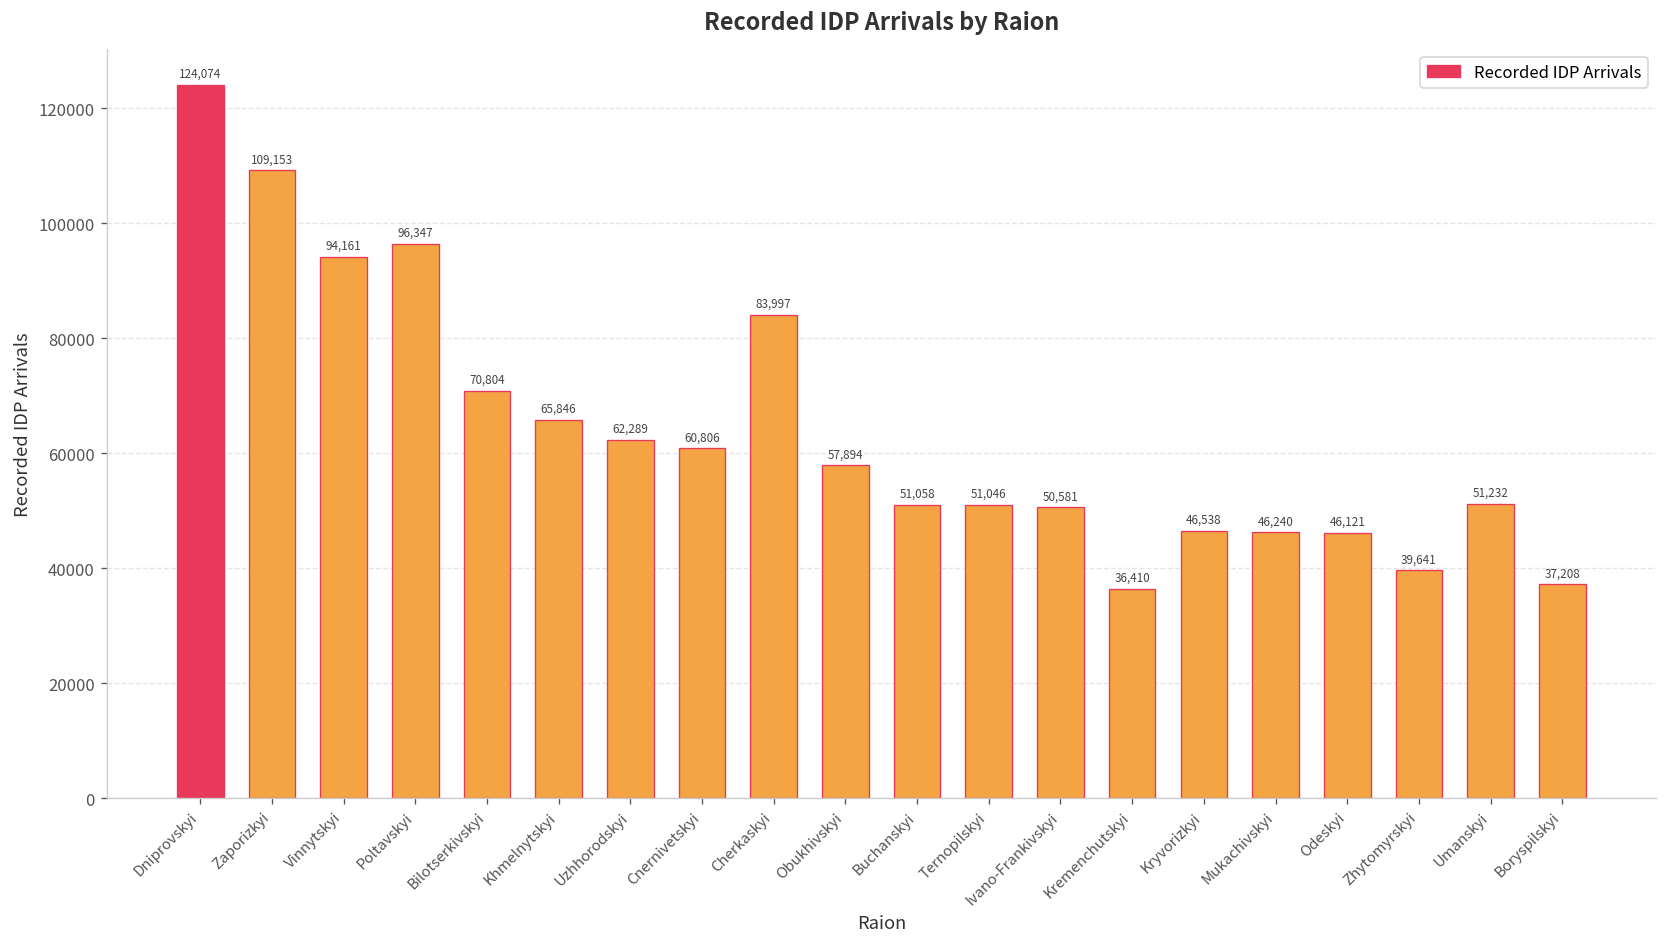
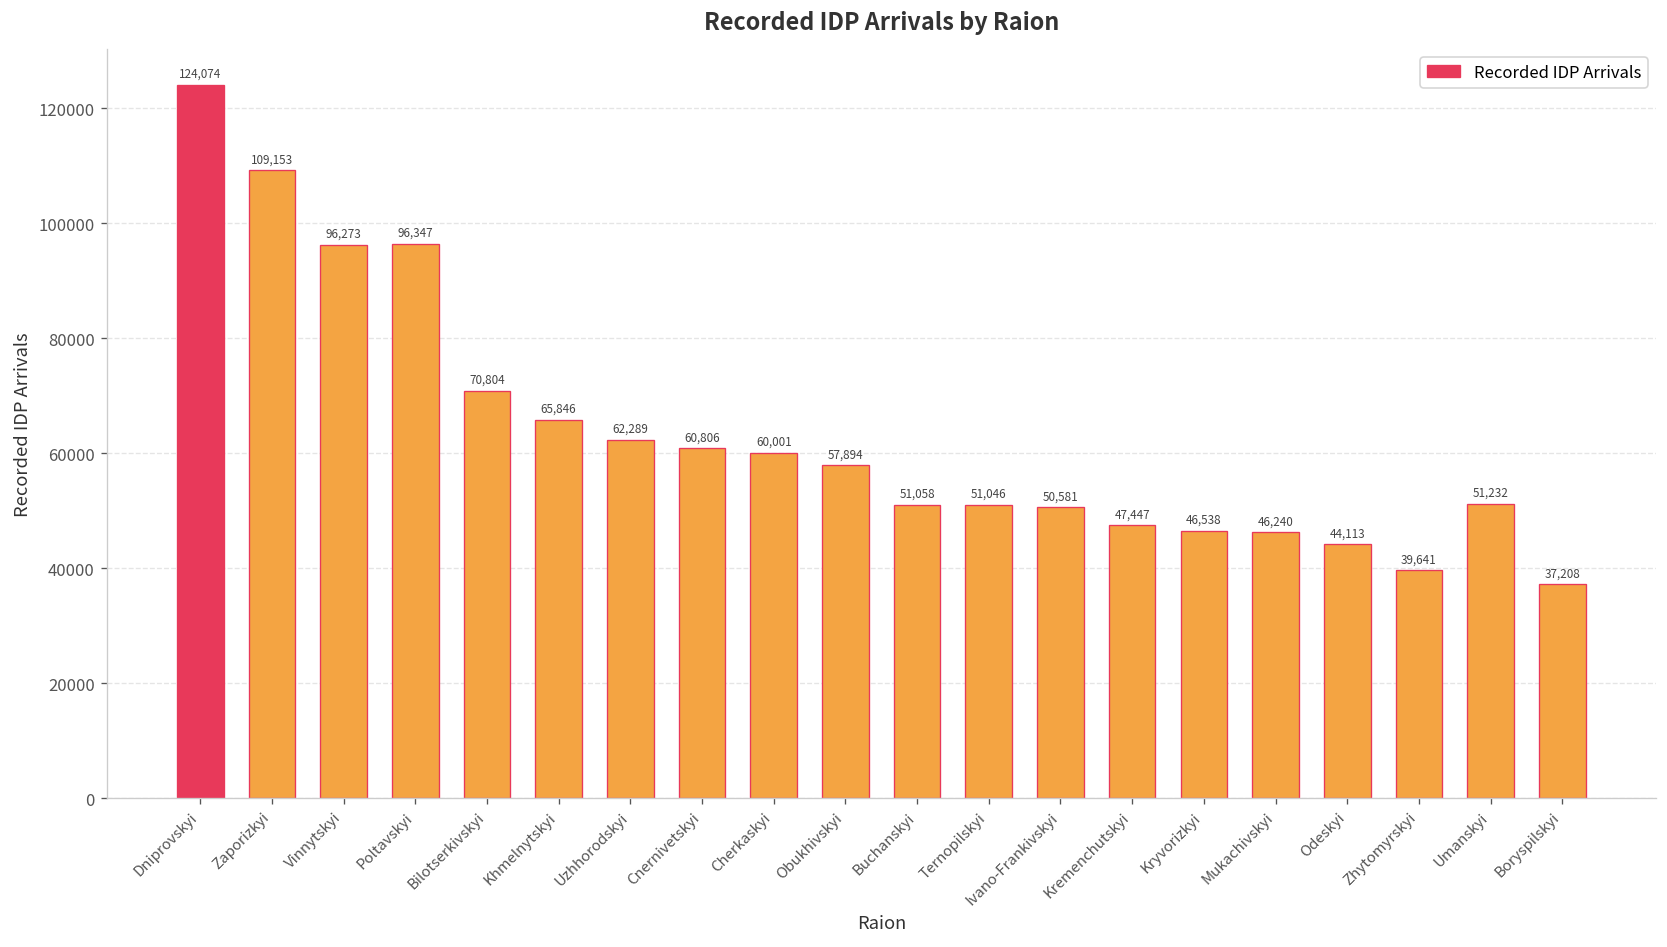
  {
    "Dniprovskyi": "124,074",
    "Zaporizkyi": "109,153",
-   "Vinnytskyi": "94,161",
+   "Vinnytskyi": "96,273",
    "Poltavskyi": "96,347",
    "Bilotserkivskyi": "70,804",
    "Khmelnytskyi": "65,846",
    "Uzhhorodskyi": "62,289",
    "Cnernivetskyi": "60,806",
-   "Cherkaskyi": "83,997",
+   "Cherkaskyi": "60,001",
    "Obukhivskyi": "57,894",
    "Buchanskyi": "51,058",
    "Ternopilskyi": "51,046",
    "Ivano-Frankivskyi": "50,581",
-   "Kremenchutskyi": "36,410",
+   "Kremenchutskyi": "47,447",
    "Kryvorizkyi": "46,538",
    "Mukachivskyi": "46,240",
-   "Odeskyi": "46,121",
+   "Odeskyi": "44,113",
    "Zhytomyrskyi": "39,641",
    "Umanskyi": "51,232",
    "Boryspilskyi": "37,208"
  }
